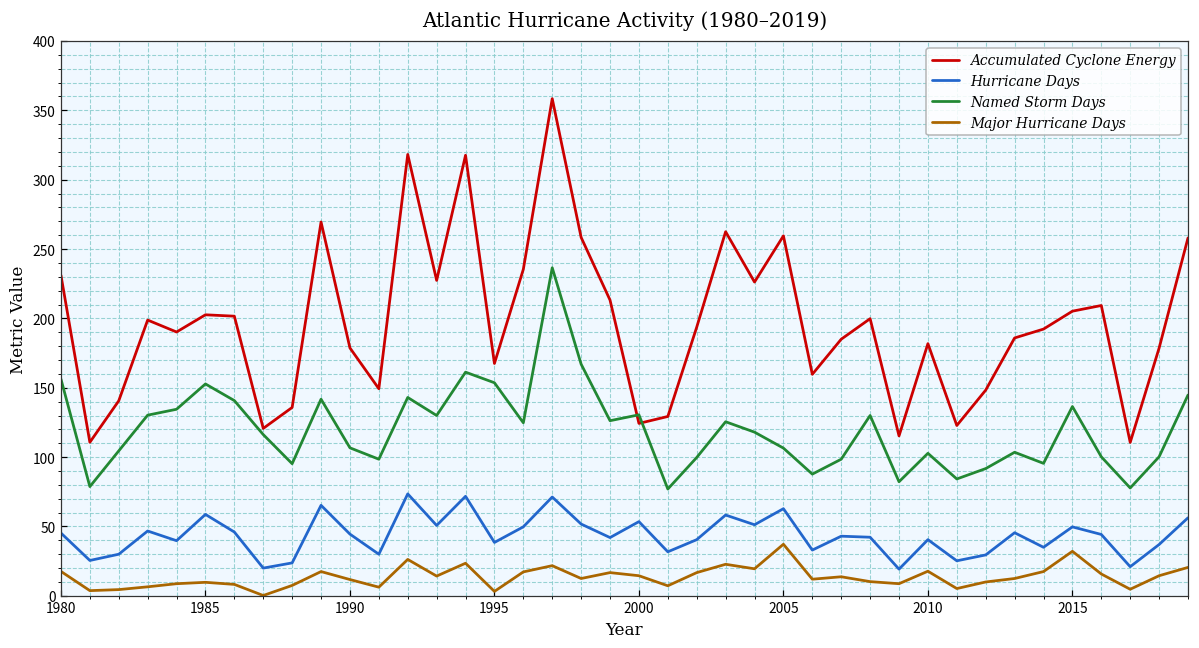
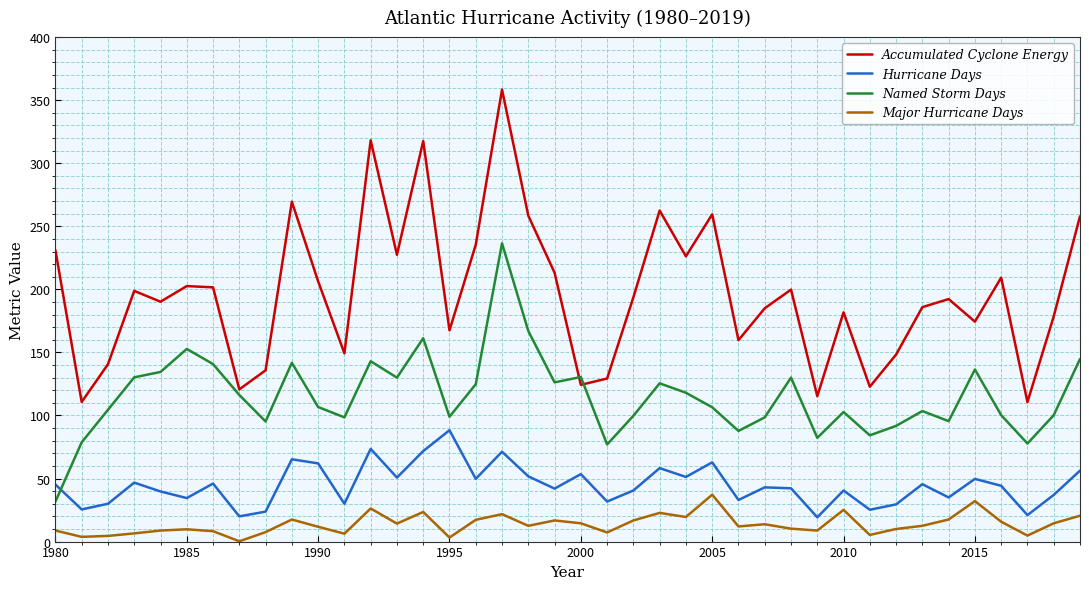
  {
    "Accumulated Cyclone Energy": {
      "1980": 231,
      "1985": 203,
-     "1990": 179,
+     "1990": 206,
      "1995": 168,
      "2000": 124,
      "2005": 260,
      "2010": 182,
-     "2015": 205
+     "2015": 174
    },
    "Hurricane Days": {
      "1980": 45,
-     "1985": 59,
-     "1990": 45,
-     "1995": 39,
+     "1985": 35,
+     "1990": 62,
+     "1995": 88,
      "2000": 54,
      "2005": 63,
      "2010": 41,
      "2015": 50
    },
    "Named Storm Days": {
-     "1980": 156,
+     "1980": 32,
      "1985": 153,
      "1990": 107,
-     "1995": 154,
+     "1995": 99,
      "2000": 131,
      "2005": 107,
      "2010": 103,
      "2015": 136
    },
    "Major Hurricane Days": {
-     "1980": 18,
+     "1980": 9,
      "1985": 10,
      "1990": 12,
      "1995": 3,
      "2000": 15,
      "2005": 37,
-     "2010": 18,
+     "2010": 25,
      "2015": 32
    }
  }
